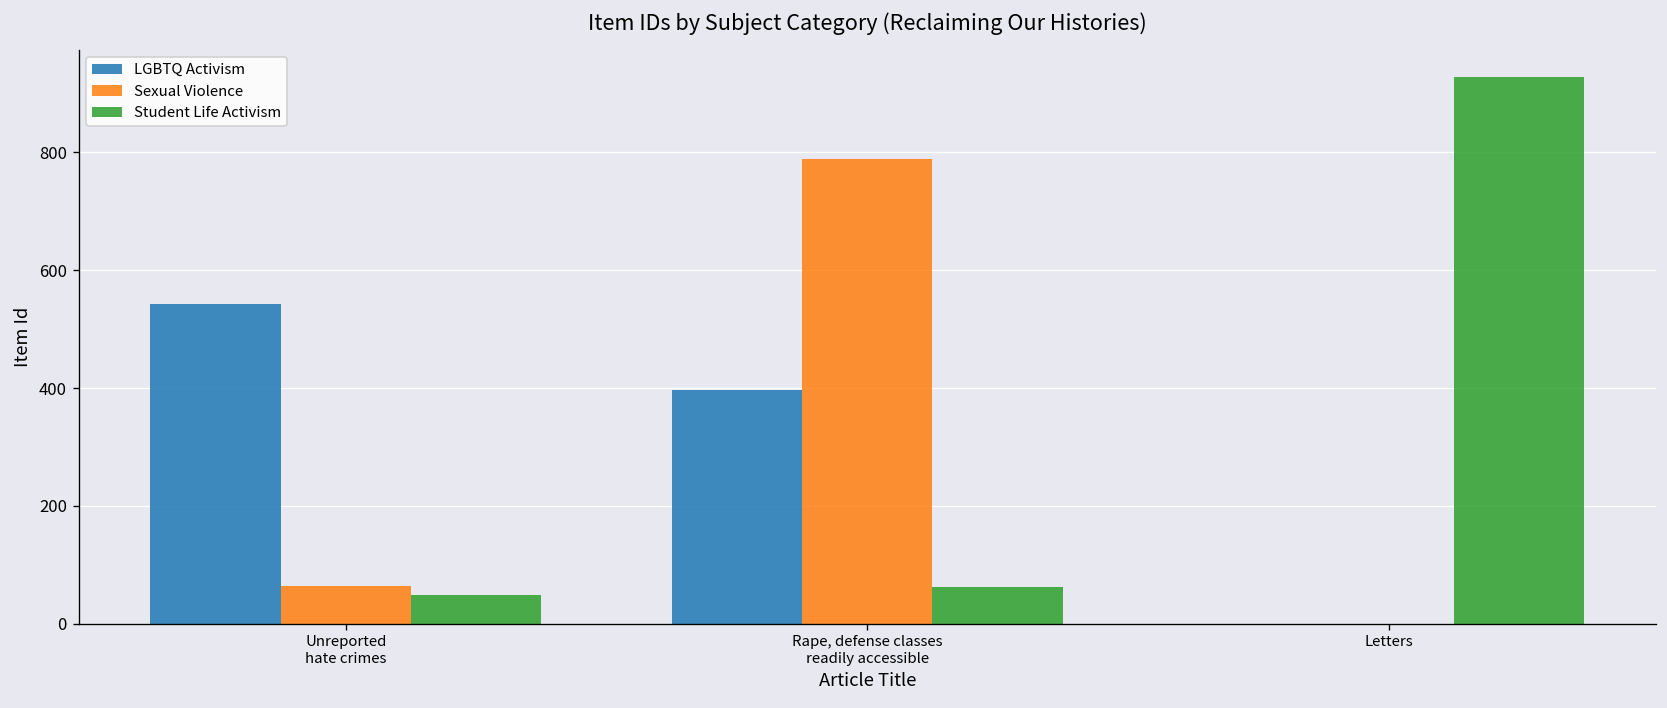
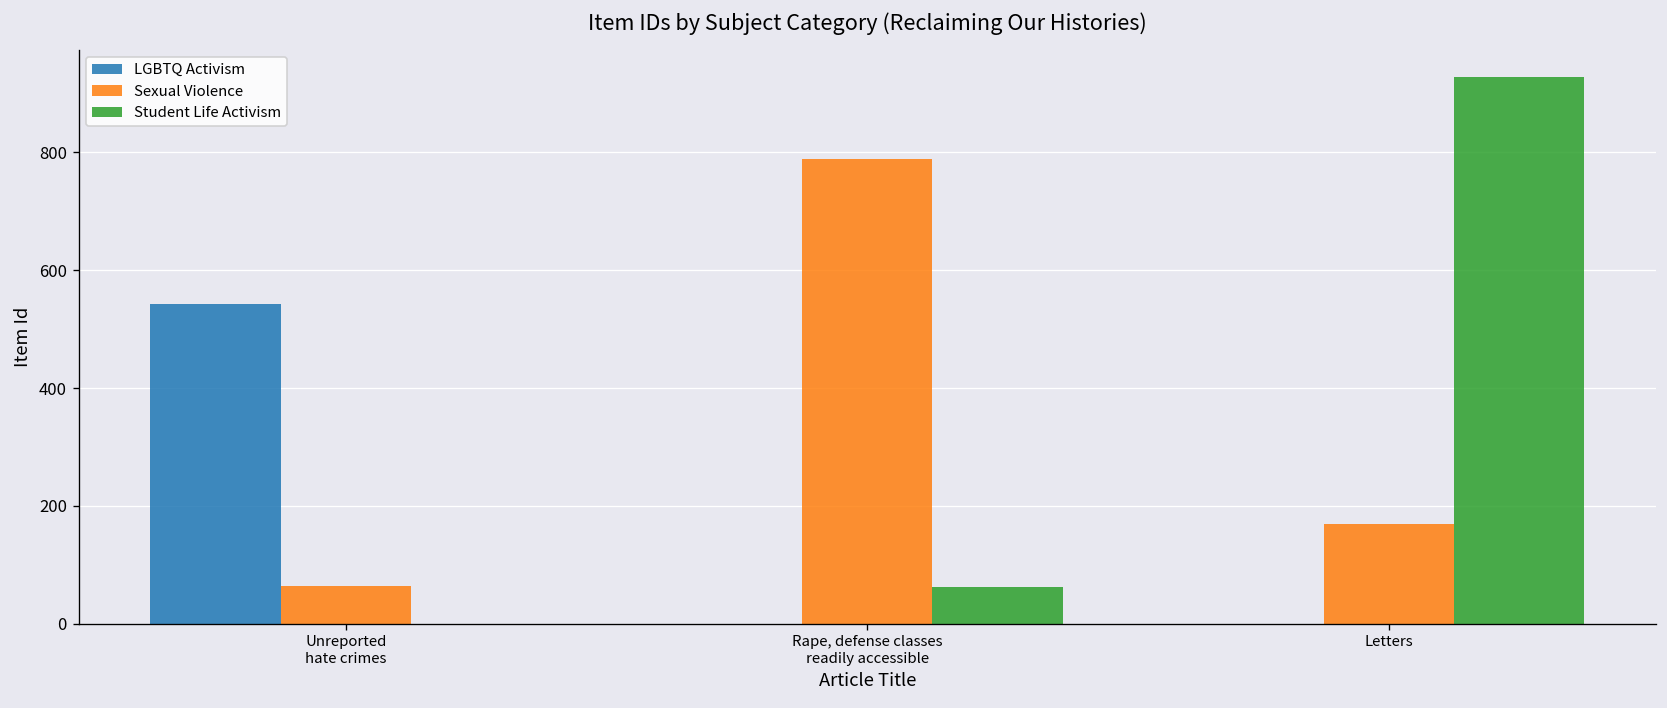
  {
    "LGBTQ Activism": {
      "Unreported hate crimes": 540,
-     "Rape, defense classes readily accessible": 400,
+     "Rape, defense classes readily accessible": 0,
      "Letters": 0
    },
    "Sexual Violence": {
      "Unreported hate crimes": 60,
      "Rape, defense classes readily accessible": 790,
-     "Letters": 0
+     "Letters": 170
    },
    "Student Life Activism": {
-     "Unreported hate crimes": 50,
+     "Unreported hate crimes": 0,
      "Rape, defense classes readily accessible": 60,
      "Letters": 930
    }
  }
